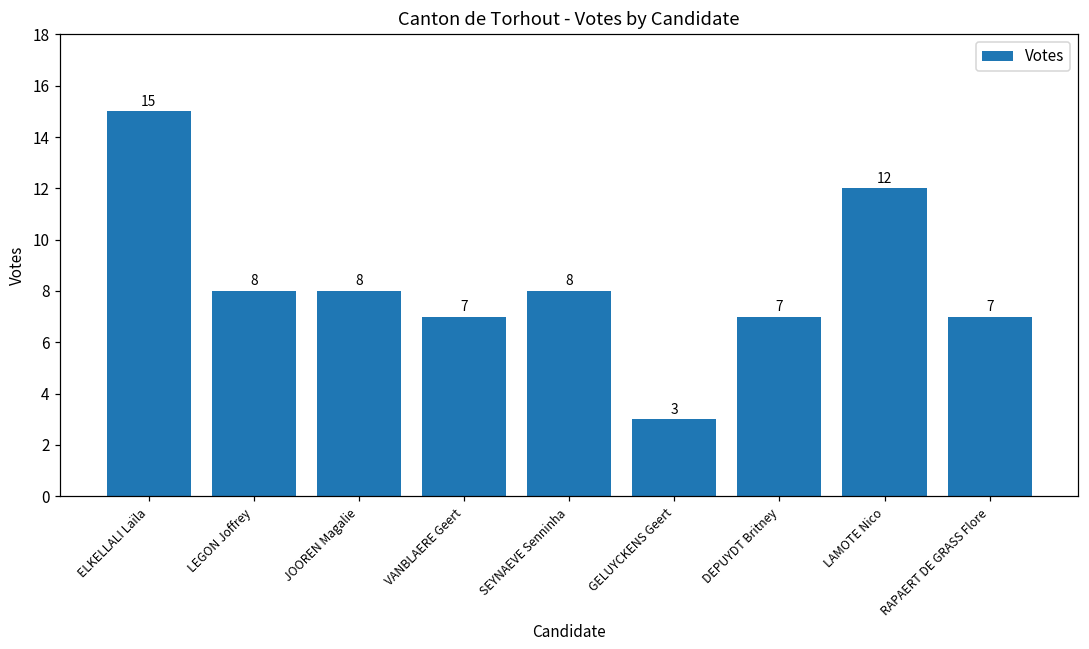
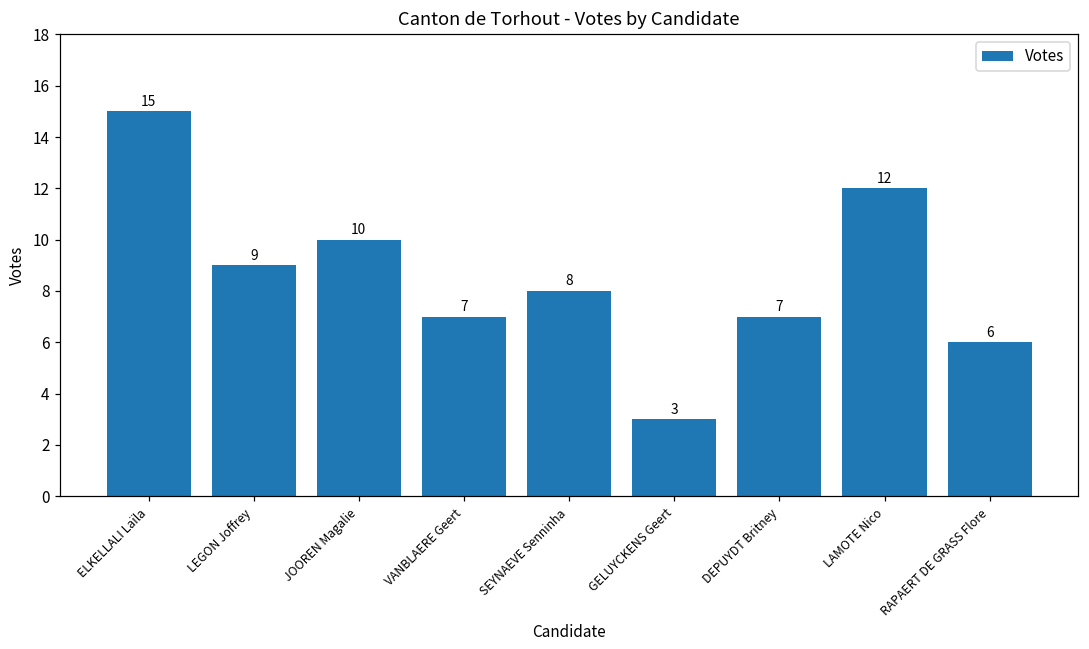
  {
    "ELKELLALI Laïla": 15,
-   "LEGON Joffrey": 8,
-   "JOOREN Magalie": 8,
+   "LEGON Joffrey": 9,
+   "JOOREN Magalie": 10,
    "VANBLAERE Geert": 7,
    "SEYNAEVE Senninha": 8,
    "GELUYCKENS Geert": 3,
    "DEPUYDT Britney": 7,
    "LAMOTE Nico": 12,
-   "RAPAERT DE GRASS Flore": 7
+   "RAPAERT DE GRASS Flore": 6
  }
